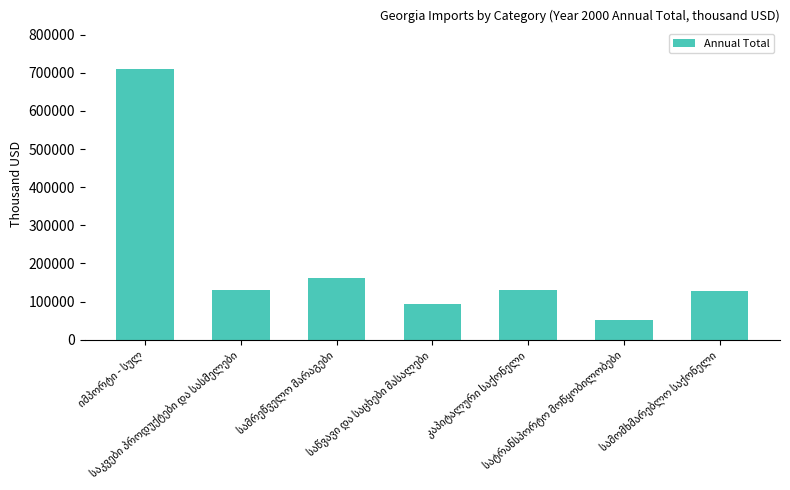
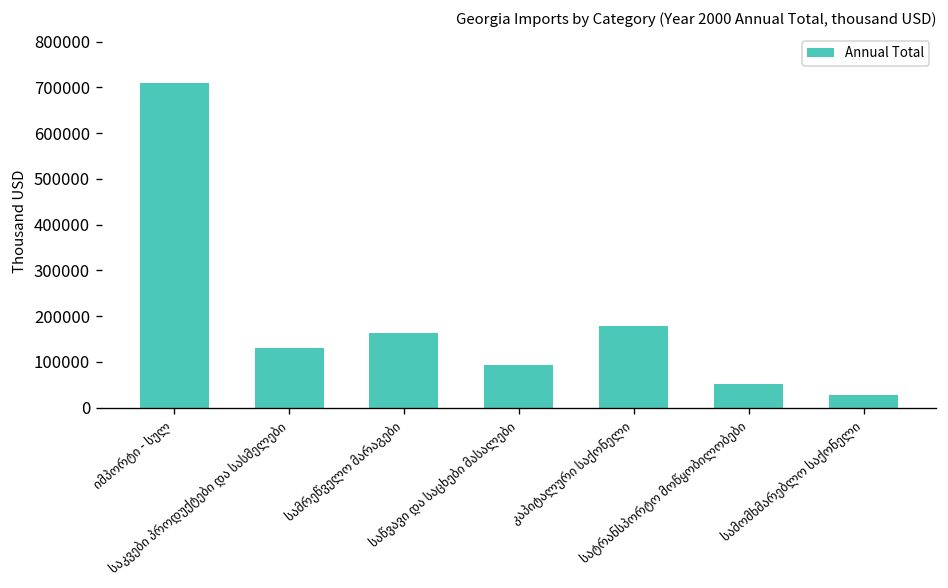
  {
    "იმპორტი - სულ": 710000,
    "საკვები პროდუქტები და სასმელები": 130000,
    "სამრეწველო მარაგები": 160000,
    "საწვავი და საცხები მასალები": 90000,
-   "კაპიტალური საქონელი": 130000,
+   "კაპიტალური საქონელი": 180000,
    "სატრანსპორტო მოწყობილობები": 50000,
-   "სამომხმარებლო საქონელი": 130000
+   "სამომხმარებლო საქონელი": 30000
  }
